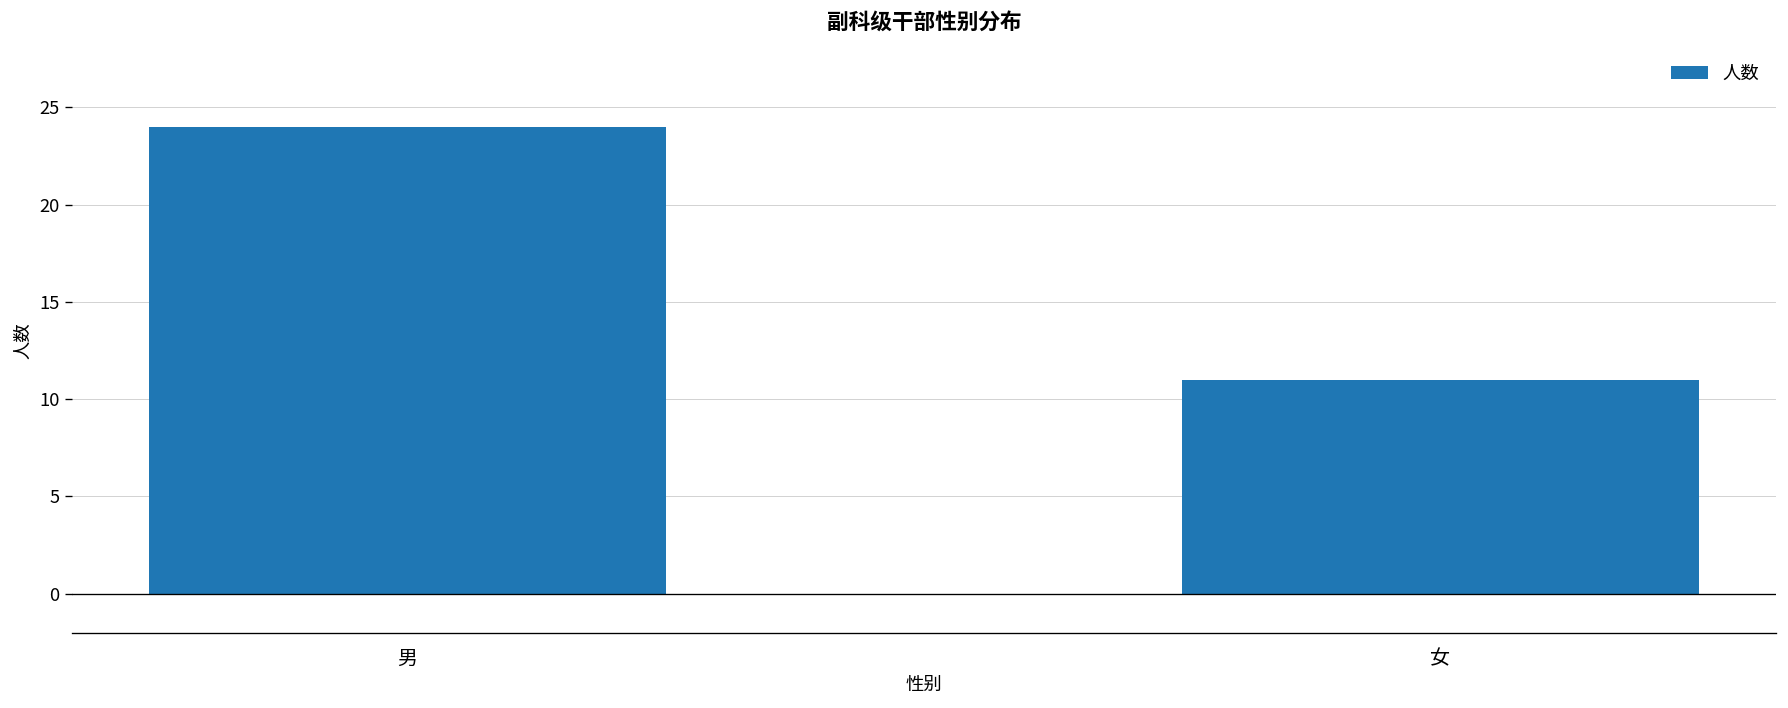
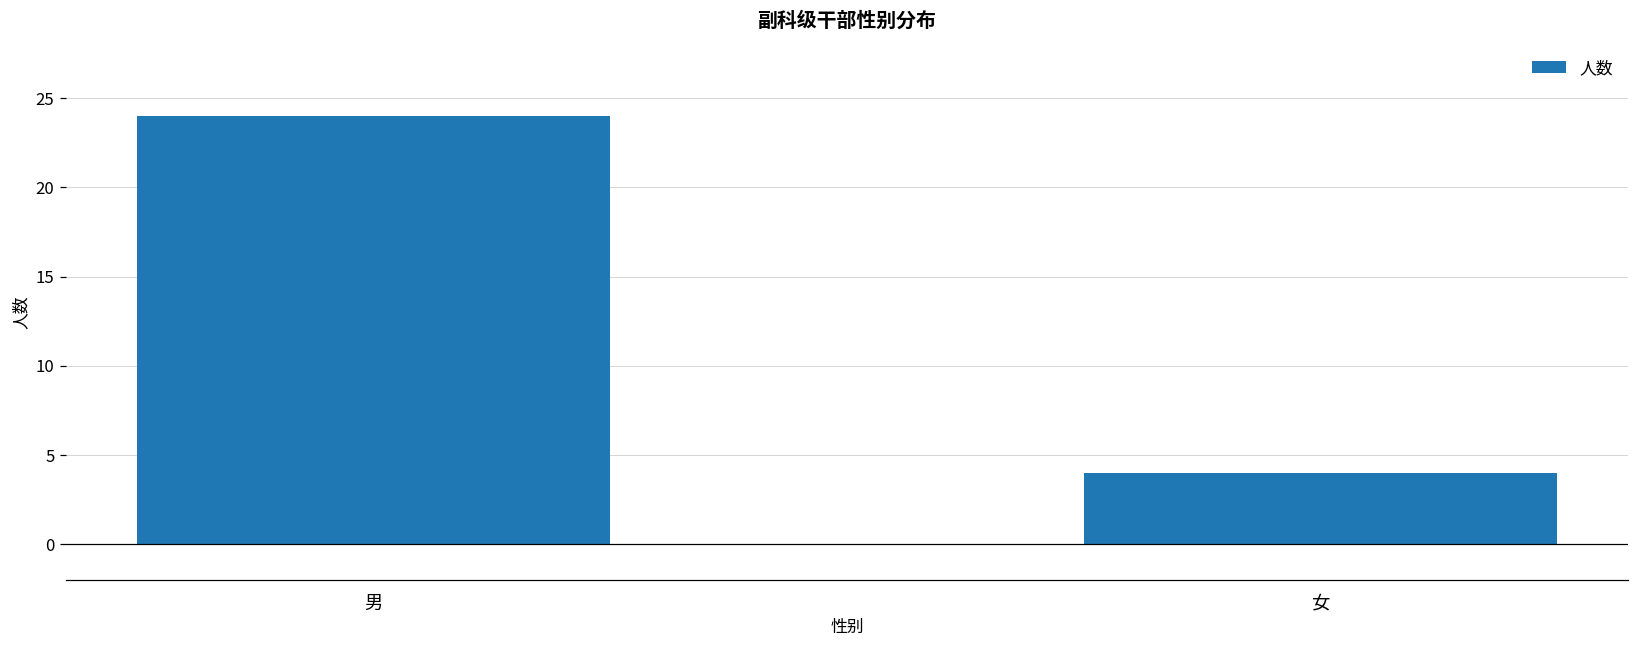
  {
    "男": 24,
-   "女": 11
+   "女": 4
  }
